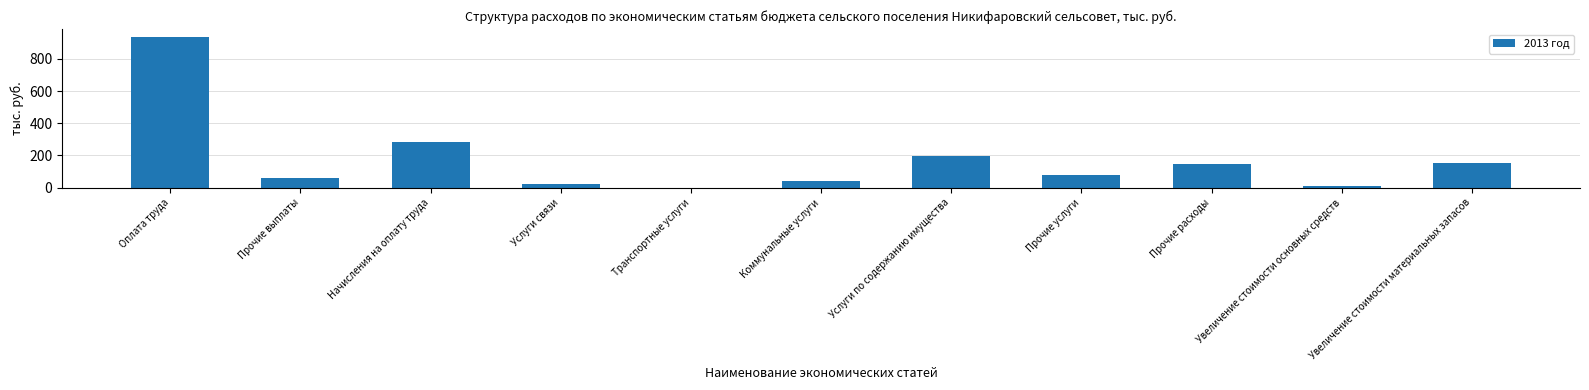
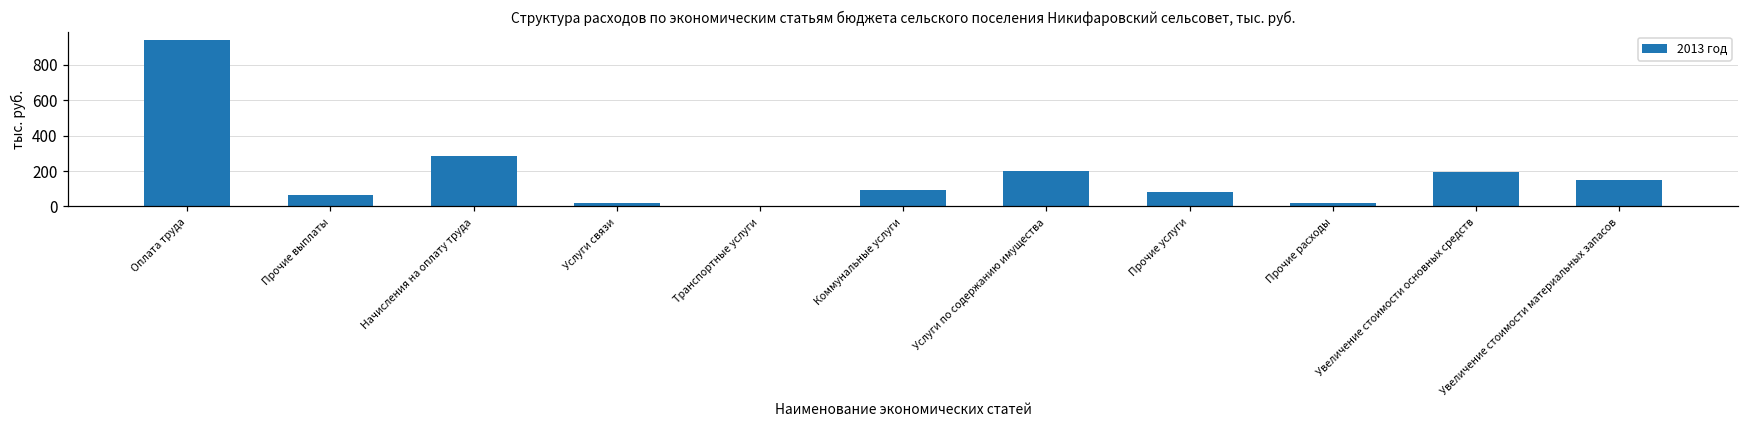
  {
    "Оплата труда": 940,
    "Прочие выплаты": 60,
    "Начисления на оплату труда": 280,
    "Услуги связи": 20,
    "Транспортные услуги": 0,
-   "Коммунальные услуги": 40,
+   "Коммунальные услуги": 90,
    "Услуги по содержанию имущества": 200,
    "Прочие услуги": 80,
-   "Прочие расходы": 150,
-   "Увеличение стоимости основных средств": 10,
+   "Прочие расходы": 20,
+   "Увеличение стоимости основных средств": 190,
    "Увеличение стоимости материальных запасов": 150
  }
